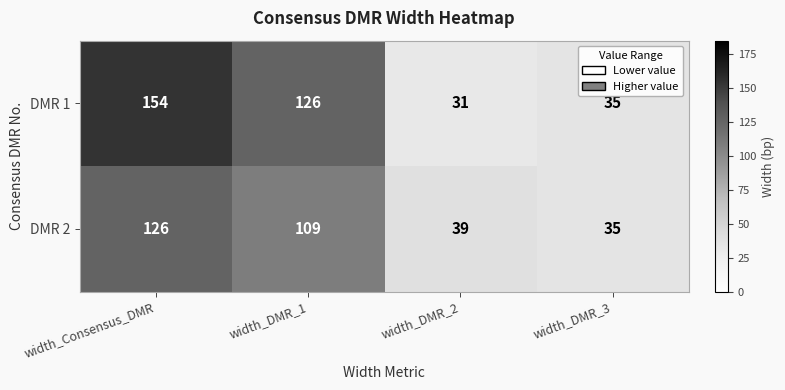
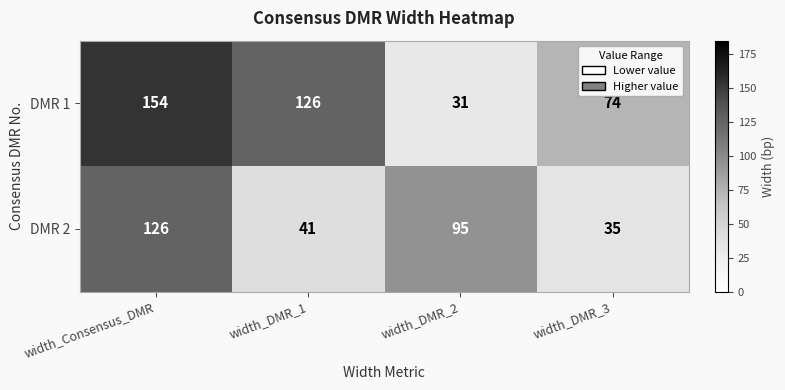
  {
    "DMR 1": {
      "width_Consensus_DMR": 154,
      "width_DMR_1": 126,
      "width_DMR_2": 31,
-     "width_DMR_3": 35
+     "width_DMR_3": 74
    },
    "DMR 2": {
      "width_Consensus_DMR": 126,
-     "width_DMR_1": 109,
-     "width_DMR_2": 39,
+     "width_DMR_1": 41,
+     "width_DMR_2": 95,
      "width_DMR_3": 35
    }
  }
